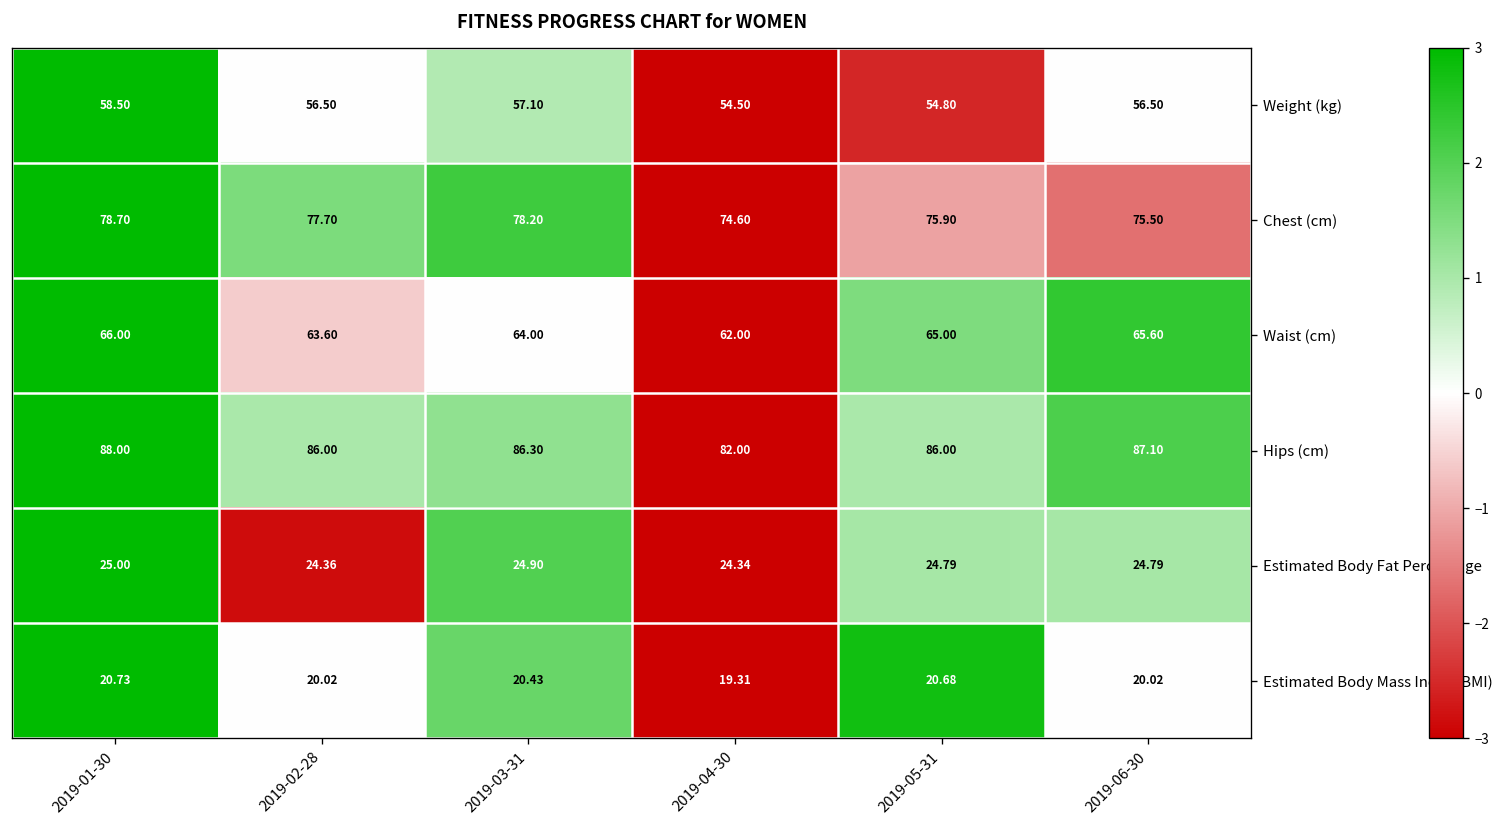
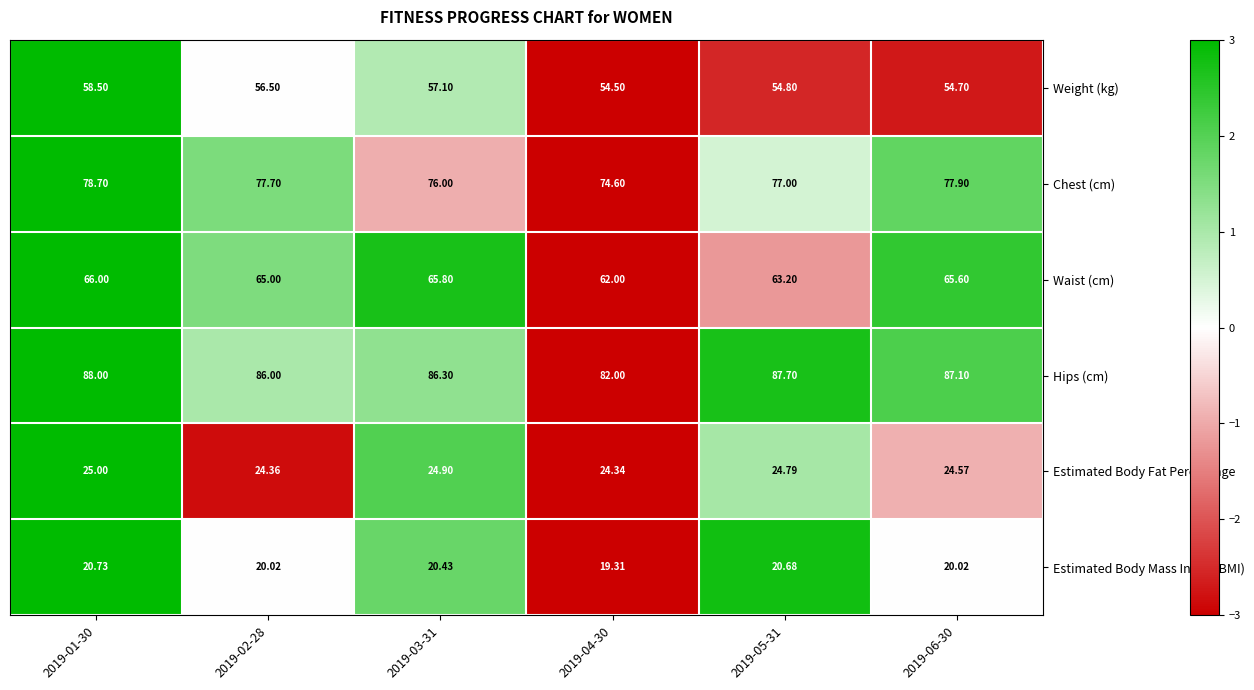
  {
    "Weight (kg)": {
      "2019-01-30": 58.50,
      "2019-02-28": 56.50,
      "2019-03-31": 57.10,
      "2019-04-30": 54.50,
      "2019-05-31": 54.80,
-     "2019-06-30": 56.50
+     "2019-06-30": 54.70
    },
    "Chest (cm)": {
      "2019-01-30": 78.70,
      "2019-02-28": 77.70,
-     "2019-03-31": 78.20,
+     "2019-03-31": 76.00,
      "2019-04-30": 74.60,
-     "2019-05-31": 75.90,
-     "2019-06-30": 75.50
+     "2019-05-31": 77.00,
+     "2019-06-30": 77.90
    },
    "Waist (cm)": {
      "2019-01-30": 66.00,
-     "2019-02-28": 63.60,
-     "2019-03-31": 64.00,
+     "2019-02-28": 65.00,
+     "2019-03-31": 65.80,
      "2019-04-30": 62.00,
-     "2019-05-31": 65.00,
+     "2019-05-31": 63.20,
      "2019-06-30": 65.60
    },
    "Hips (cm)": {
      "2019-01-30": 88.00,
      "2019-02-28": 86.00,
      "2019-03-31": 86.30,
      "2019-04-30": 82.00,
-     "2019-05-31": 86.00,
+     "2019-05-31": 87.70,
      "2019-06-30": 87.10
    },
    "Estimated Body Fat Percentage": {
      "2019-01-30": 25.00,
      "2019-02-28": 24.36,
      "2019-03-31": 24.90,
      "2019-04-30": 24.34,
      "2019-05-31": 24.79,
-     "2019-06-30": 24.79
+     "2019-06-30": 24.57
    },
    "Estimated Body Mass Index (BMI)": {
      "2019-01-30": 20.73,
      "2019-02-28": 20.02,
      "2019-03-31": 20.43,
      "2019-04-30": 19.31,
      "2019-05-31": 20.68,
      "2019-06-30": 20.02
    }
  }
